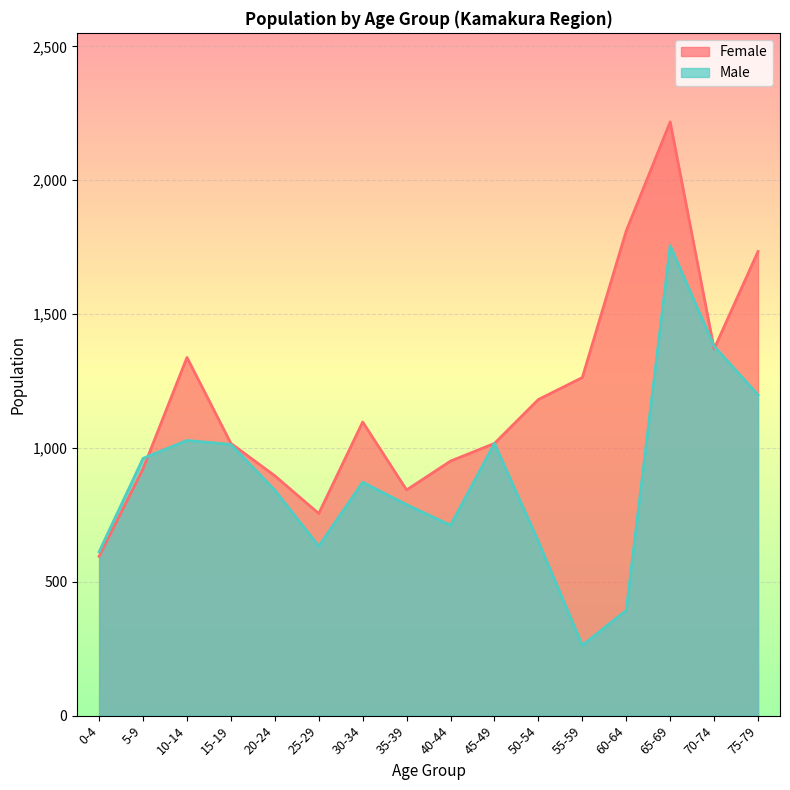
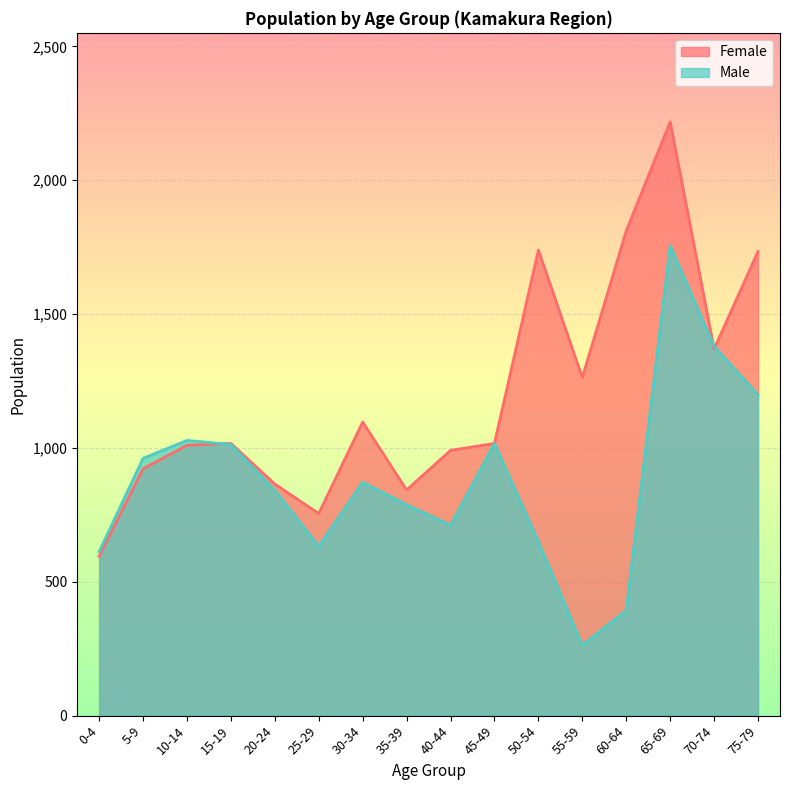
  {
    "Female": {
      "0-4": "600",
      "5-9": "920",
-     "10-14": "1,340",
-     "20-24": "900",
+     "10-14": "1,010",
+     "20-24": "870",
      "25-29": "760",
      "30-34": "1,100",
      "35-39": "840",
-     "40-44": "950",
-     "50-54": "1,180",
+     "40-44": "990",
+     "50-54": "1,740",
      "55-59": "1,260",
      "60-64": "1,810",
      "65-69": "2,220",
      "70-74": "1,370",
      "75-79": "1,730"
    },
    "Male": {
      "0-4": "610",
      "5-9": "960",
      "10-14": "1,030",
      "20-24": "840",
      "25-29": "630",
      "30-34": "870",
      "35-39": "790",
      "40-44": "710",
      "50-54": "650",
      "55-59": "260",
      "60-64": "390",
      "65-69": "1,760",
      "70-74": "1,380",
      "75-79": "1,200"
    }
  }
